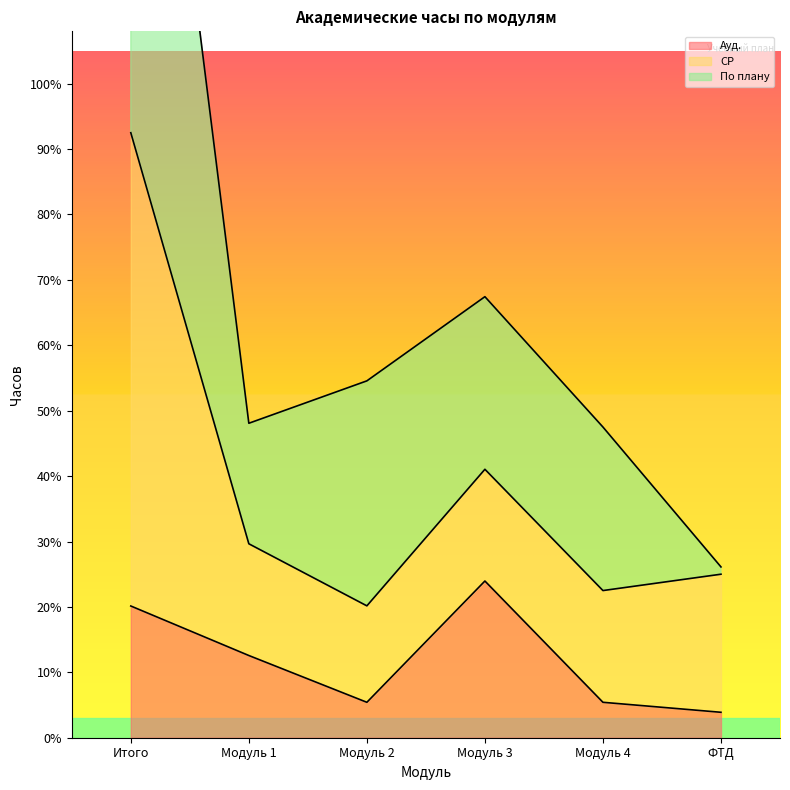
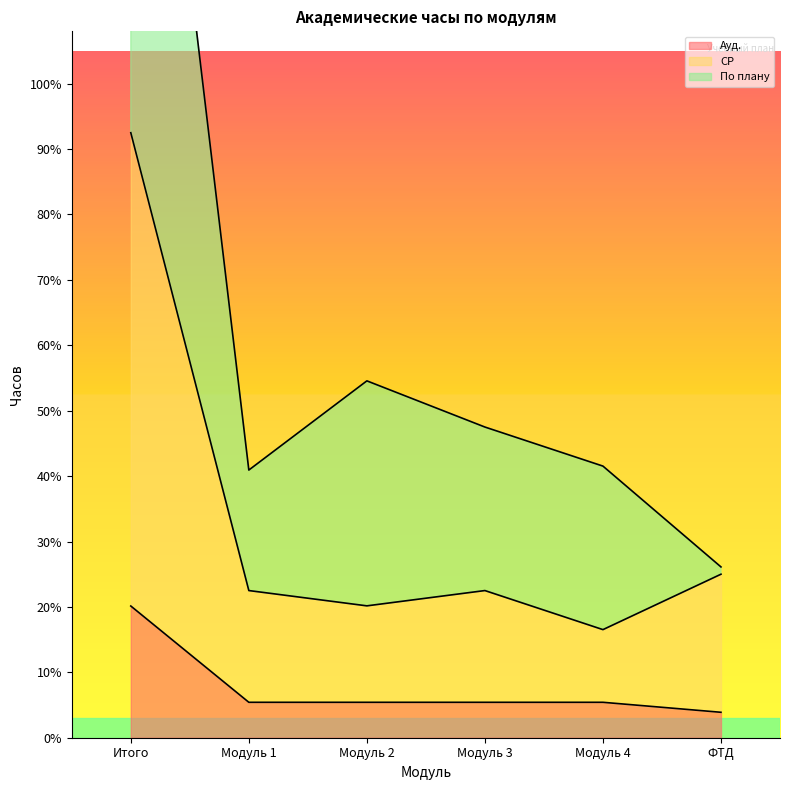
  {
    "Ауд.": {
      "Итого": "20%",
-     "Модуль 1": "13%",
+     "Модуль 1": "5%",
      "Модуль 2": "5%",
-     "Модуль 3": "24%",
+     "Модуль 3": "5%",
      "Модуль 4": "5%",
      "ФТД": "4%"
    },
    "СР": {
      "Итого": "72%",
      "Модуль 1": "17%",
      "Модуль 2": "15%",
      "Модуль 3": "17%",
-     "Модуль 4": "17%",
+     "Модуль 4": "11%",
      "ФТД": "21%"
    },
    "По плану": {
      "Модуль 1": "18%",
      "Модуль 2": "34%",
-     "Модуль 3": "26%",
+     "Модуль 3": "25%",
      "Модуль 4": "25%",
      "ФТД": "1%"
    }
  }
